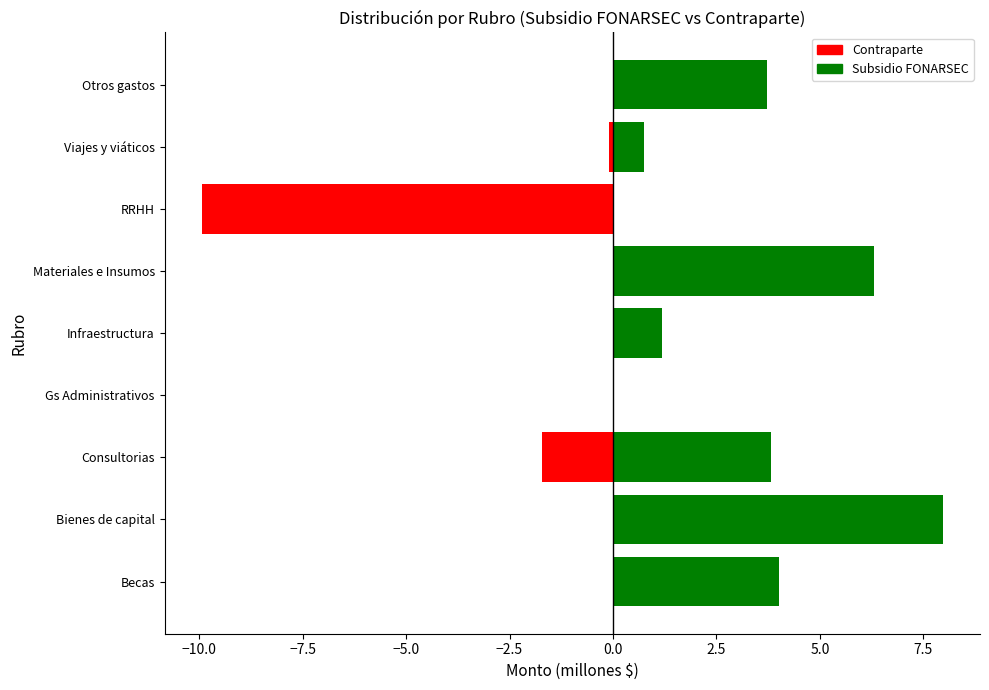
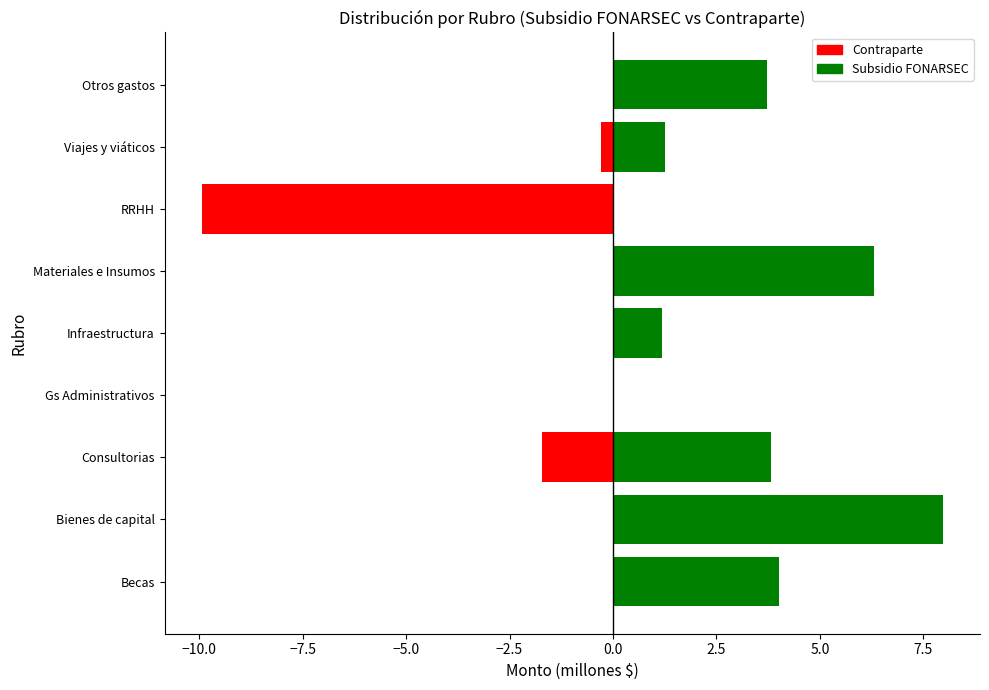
  {
    "Subsidio FONARSEC": {
      "Otros gastos": 3.7,
-     "Viajes y viáticos": 0.7,
+     "Viajes y viáticos": 1.3,
      "RRHH": 0.0,
      "Materiales e Insumos": 6.3,
      "Infraestructura": 1.2,
      "Gs Administrativos": 0.0,
      "Consultorias": 3.8,
      "Bienes de capital": 8.0,
      "Becas": 4.0
    },
    "Contraparte": {
      "Otros gastos": 0.0,
-     "Viajes y viáticos": -0.1,
+     "Viajes y viáticos": -0.3,
      "RRHH": -9.9,
      "Materiales e Insumos": 0.0,
      "Infraestructura": 0.0,
      "Gs Administrativos": 0.0,
      "Consultorias": -1.7,
      "Bienes de capital": 0.0,
      "Becas": 0.0
    }
  }
